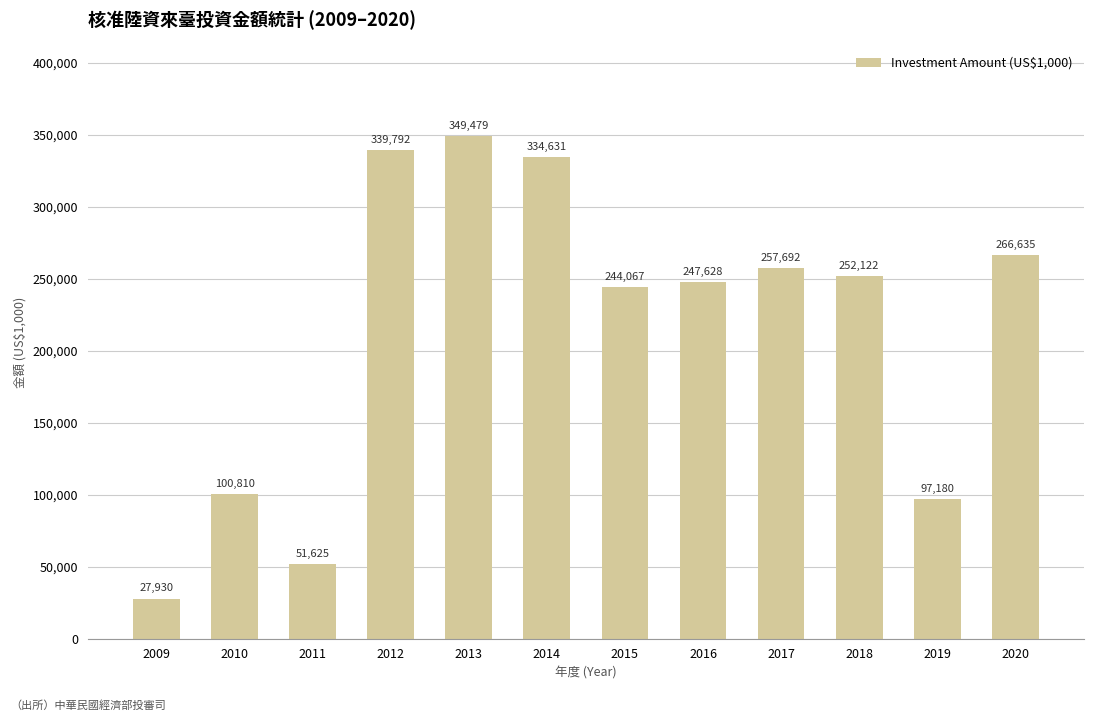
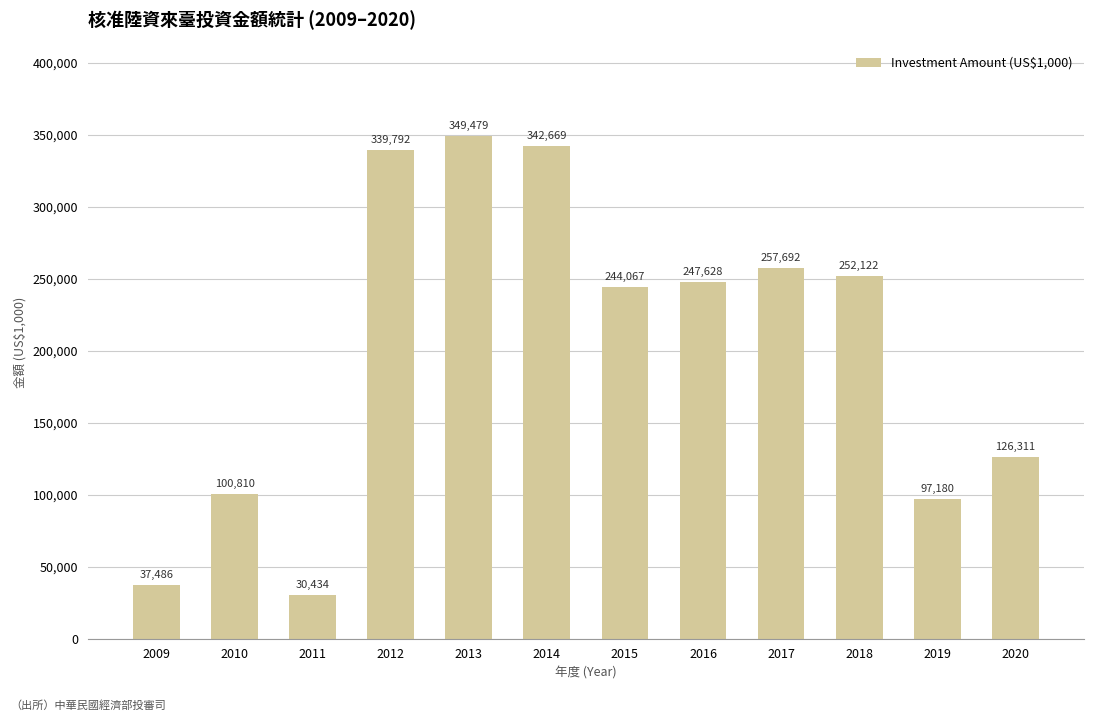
  {
-   "2009": "27,930",
+   "2009": "37,486",
    "2010": "100,810",
-   "2011": "51,625",
+   "2011": "30,434",
    "2012": "339,792",
    "2013": "349,479",
-   "2014": "334,631",
+   "2014": "342,669",
    "2015": "244,067",
    "2016": "247,628",
    "2017": "257,692",
    "2018": "252,122",
    "2019": "97,180",
-   "2020": "266,635"
+   "2020": "126,311"
  }
